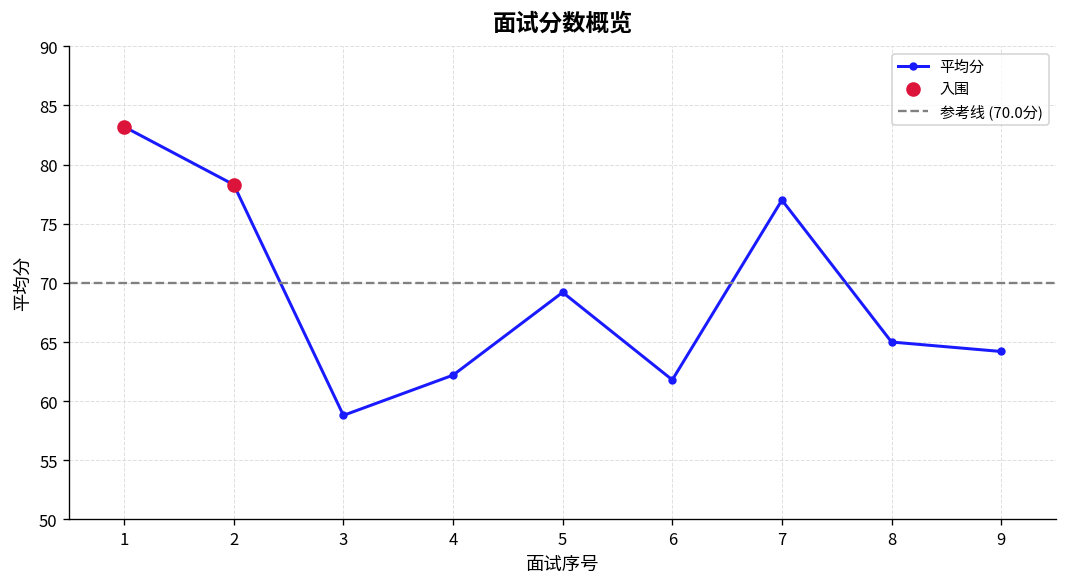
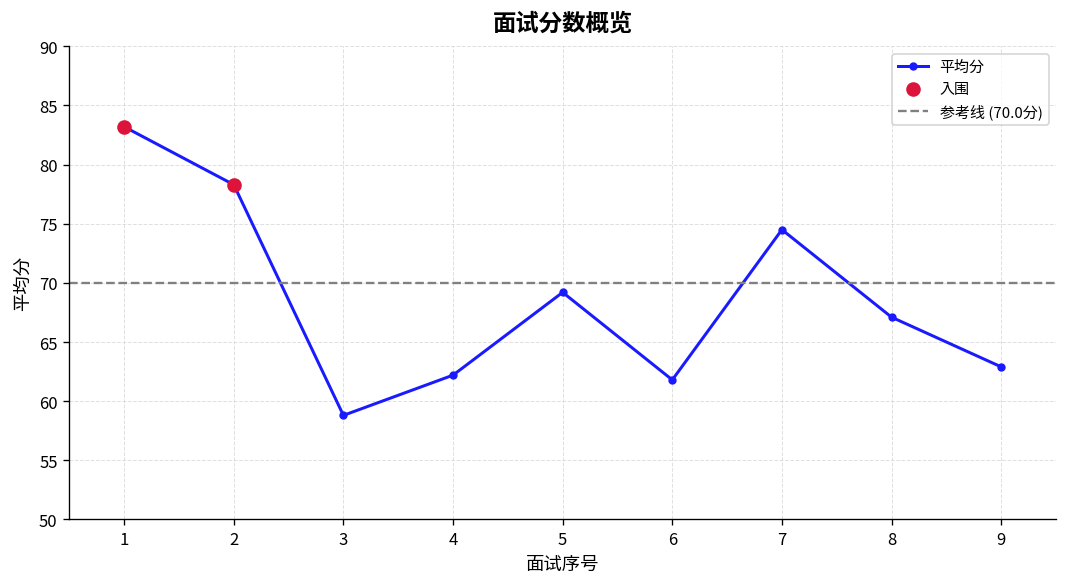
  {
    "平均分": {
      "3": 59,
      "4": 62,
      "5": 69,
      "6": 62,
-     "7": 77,
-     "8": 65,
-     "9": 64
+     "7": 75,
+     "8": 67,
+     "9": 63
    }
  }
